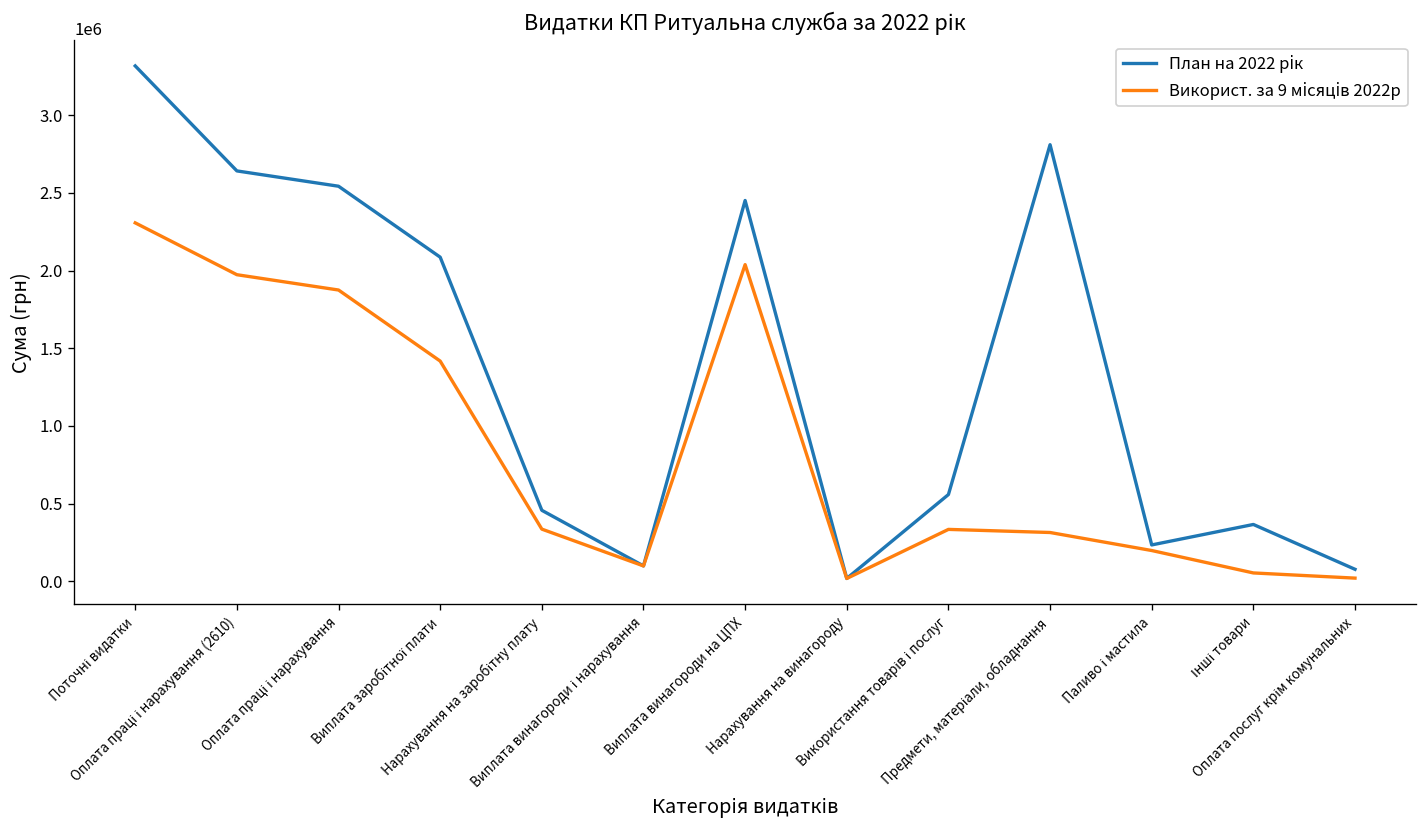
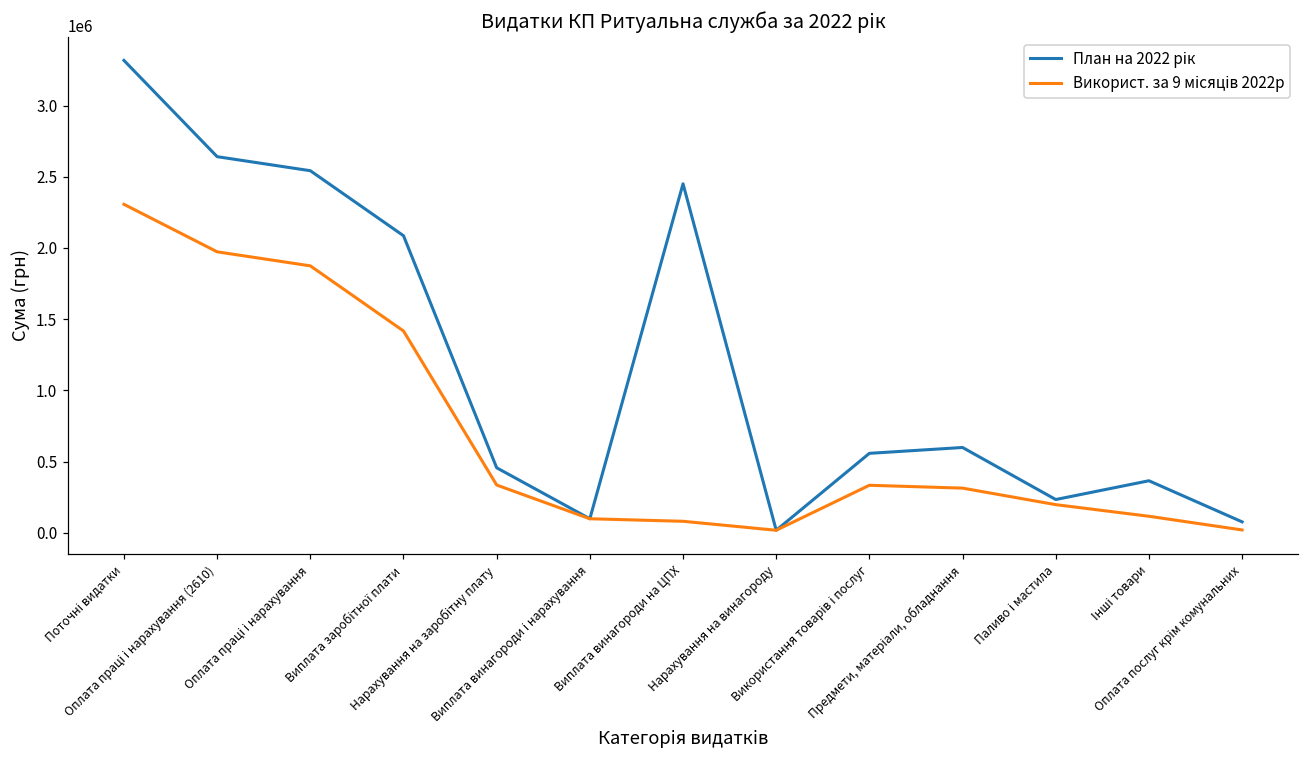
  {
    "План на 2022 рік": {
      "Поточні видатки": 3320000,
      "Оплата праці і нарахування (2610)": 2640000,
      "Оплата праці і нарахування": 2540000,
      "Виплата заробітної плати": 2090000,
      "Нарахування на заробітну плату": 460000,
      "Виплата винагороди на ЦПХ": 2450000,
      "Використання товарів і послуг": 560000,
-     "Предмети, матеріали, обладнання": 2810000,
+     "Предмети, матеріали, обладнання": 600000,
      "Паливо і мастила": 230000,
      "Інші товари": 370000,
      "Оплата послуг крім комунальних": 80000
    },
    "Використ. за 9 місяців 2022р": {
      "Поточні видатки": 2310000,
      "Оплата праці і нарахування (2610)": 1970000,
      "Оплата праці і нарахування": 1870000,
      "Виплата заробітної плати": 1420000,
      "Нарахування на заробітну плату": 340000,
-     "Виплата винагороди на ЦПХ": 2040000,
+     "Виплата винагороди на ЦПХ": 80000,
      "Використання товарів і послуг": 330000,
      "Предмети, матеріали, обладнання": 310000,
      "Паливо і мастила": 200000,
-     "Інші товари": 50000,
+     "Інші товари": 120000,
      "Оплата послуг крім комунальних": 20000
    }
  }
